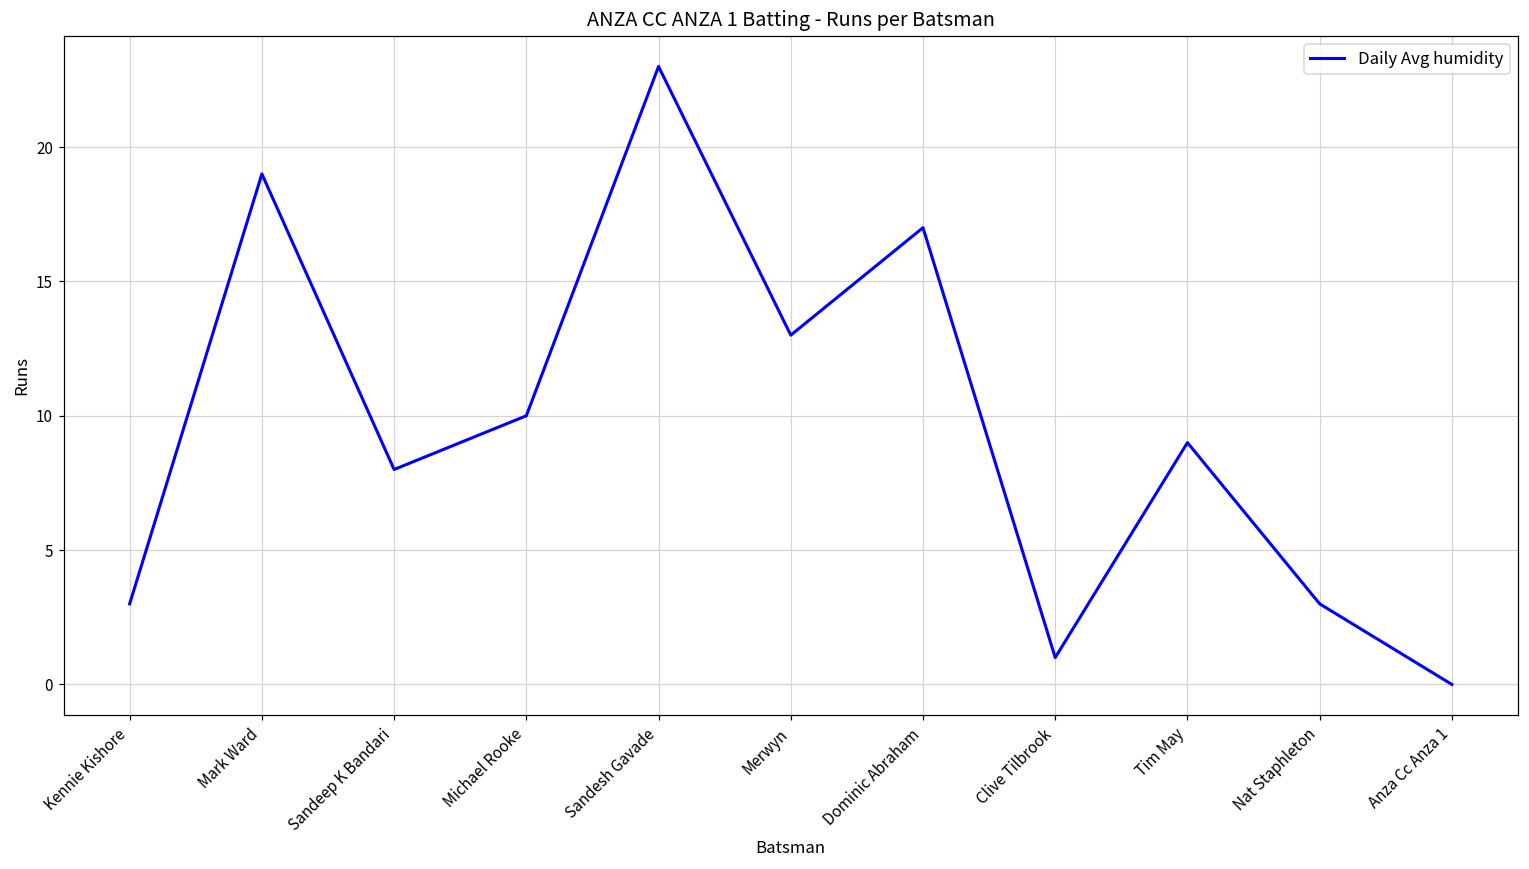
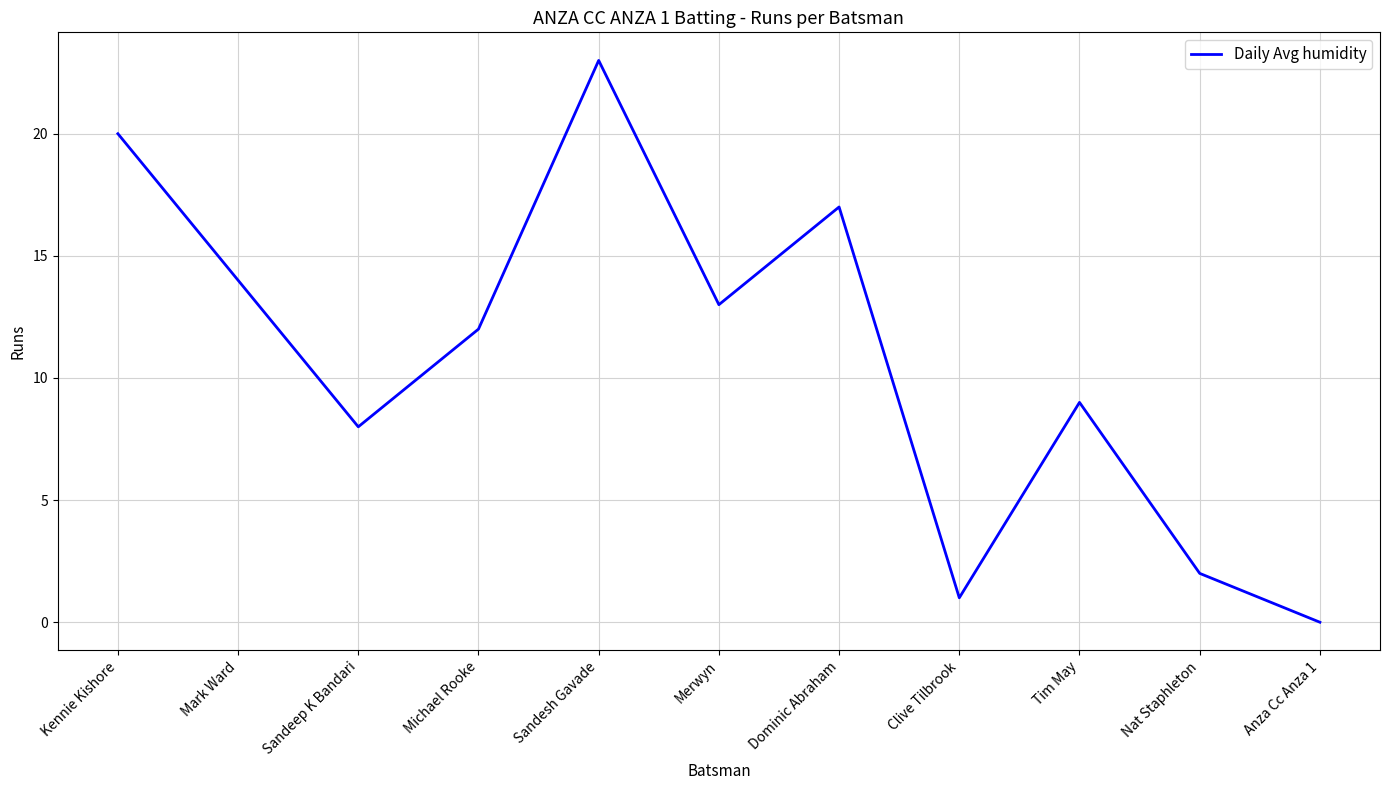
  {
-   "Kennie Kishore": 3,
-   "Mark Ward": 19,
+   "Kennie Kishore": 20,
+   "Mark Ward": 14,
    "Sandeep K Bandari": 8,
-   "Michael Rooke": 10,
+   "Michael Rooke": 12,
    "Sandesh Gavade": 23,
    "Merwyn": 13,
    "Dominic Abraham": 17,
    "Clive Tilbrook": 1,
    "Tim May": 9,
-   "Nat Staphleton": 3,
+   "Nat Staphleton": 2,
    "Anza Cc Anza 1": 0
  }
